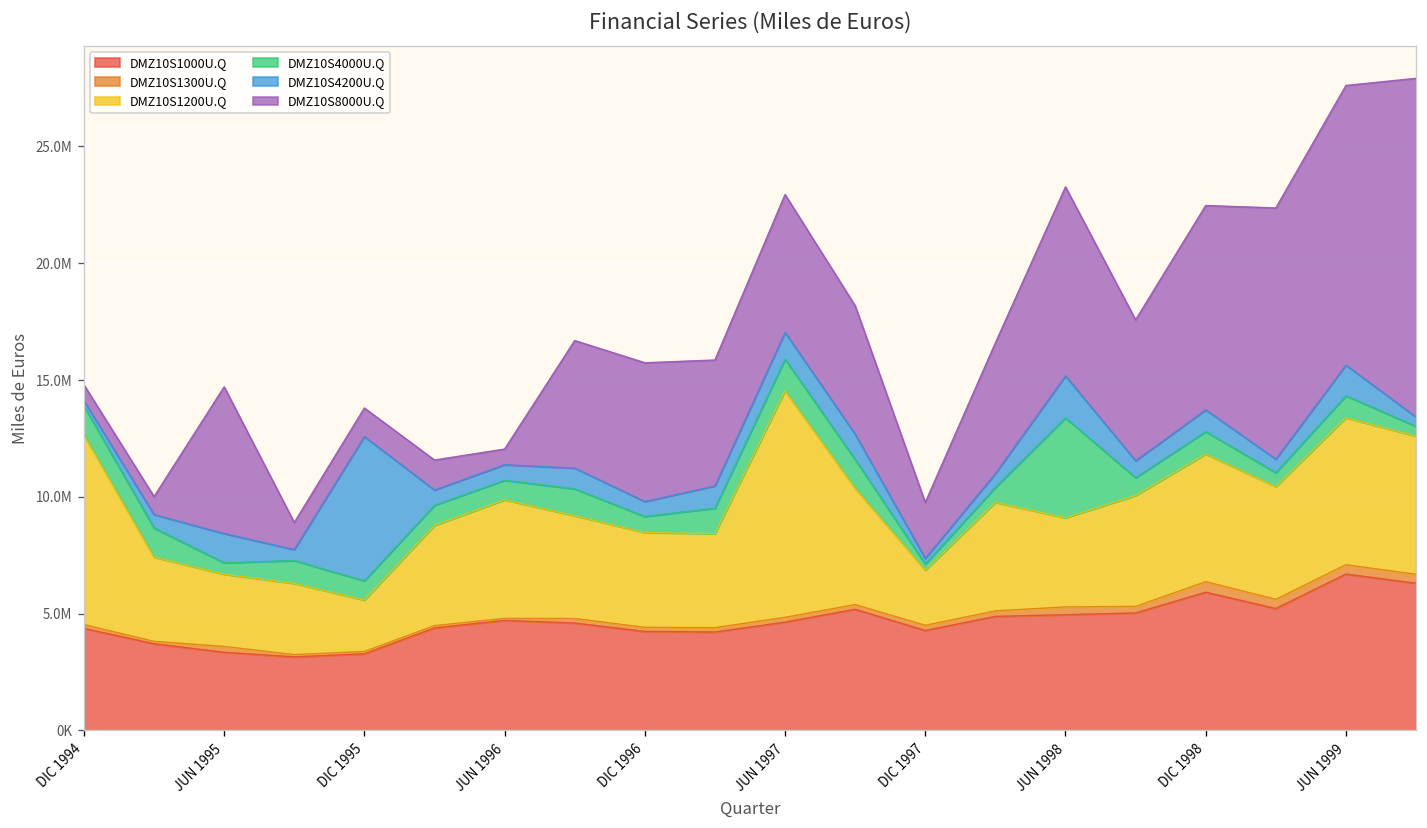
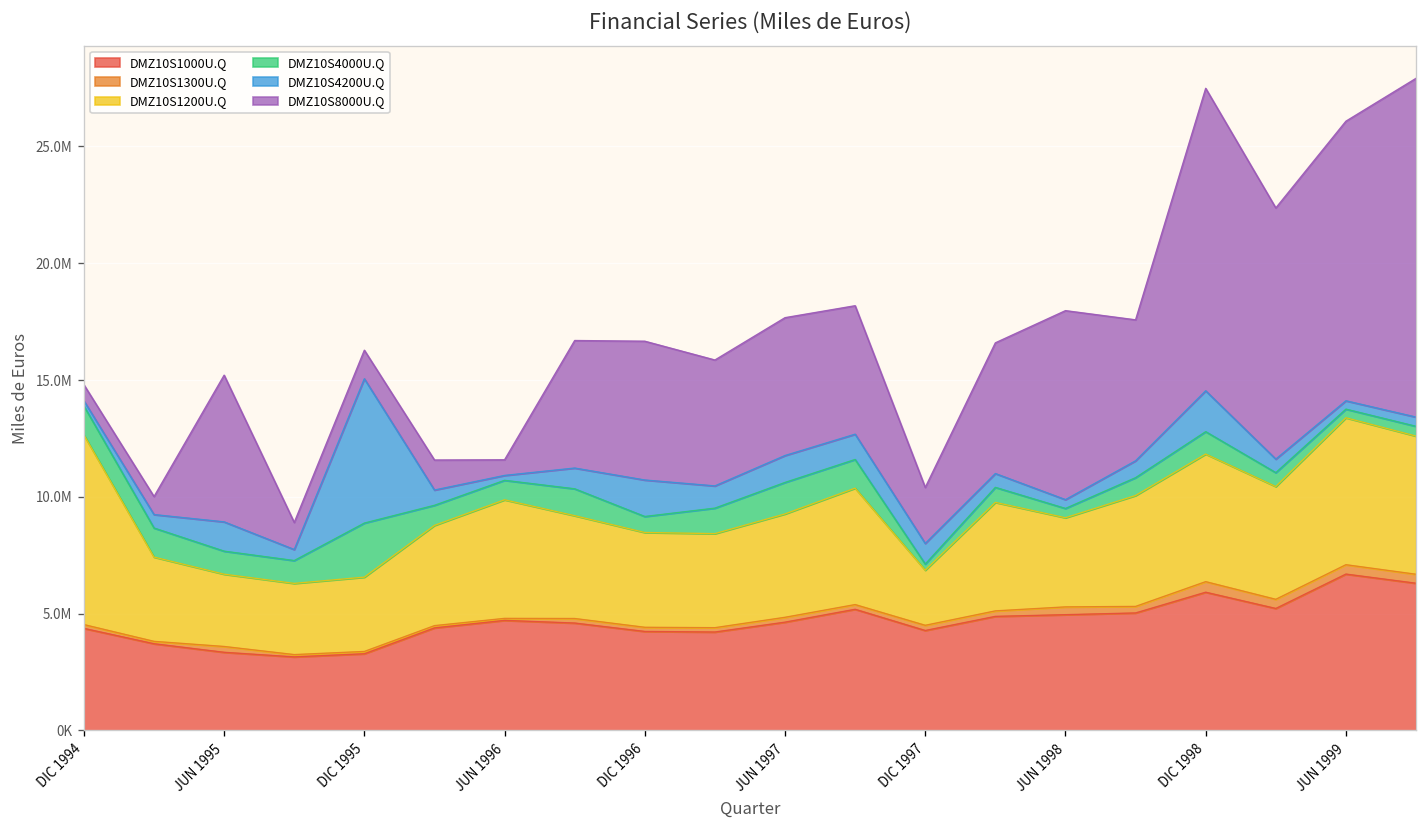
  {
    "DMZ10S1200U.Q": {
      "DIC 1994": 8100000,
      "JUN 1995": 3100000,
-     "DIC 1995": 2200000,
+     "DIC 1995": 3200000,
      "JUN 1996": 5100000,
      "DIC 1996": 4100000,
-     "JUN 1997": 9700000,
+     "JUN 1997": 4400000,
      "DIC 1997": 2400000,
      "JUN 1998": 3800000,
      "DIC 1998": 5500000,
      "JUN 1999": 6300000
    },
    "DMZ10S4000U.Q": {
      "DIC 1994": 1200000,
-     "JUN 1995": 500000,
-     "DIC 1995": 800000,
+     "JUN 1995": 1000000,
+     "DIC 1995": 2300000,
      "JUN 1996": 800000,
      "DIC 1996": 700000,
      "JUN 1997": 1300000,
      "DIC 1997": 300000,
-     "JUN 1998": 4300000,
+     "JUN 1998": 400000,
      "DIC 1998": 1000000,
-     "JUN 1999": 900000
+     "JUN 1999": 400000
    },
    "DMZ10S4200U.Q": {
      "DIC 1994": 200000,
      "JUN 1995": 1300000,
      "DIC 1995": 6200000,
-     "JUN 1996": 700000,
-     "DIC 1996": 600000,
+     "JUN 1996": 200000,
+     "DIC 1996": 1600000,
      "JUN 1997": 1200000,
-     "DIC 1997": 200000,
-     "JUN 1998": 1800000,
-     "DIC 1998": 900000,
-     "JUN 1999": 1300000
+     "DIC 1997": 900000,
+     "JUN 1998": 400000,
+     "DIC 1998": 1800000,
+     "JUN 1999": 400000
    },
    "DMZ10S8000U.Q": {
      "DIC 1994": 700000,
      "JUN 1995": 6300000,
      "DIC 1995": 1200000,
      "JUN 1996": 700000,
      "DIC 1996": 5900000,
      "JUN 1997": 5900000,
      "DIC 1997": 2400000,
      "JUN 1998": 8100000,
-     "DIC 1998": 8700000,
+     "DIC 1998": 13000000,
      "JUN 1999": 12000000
    }
  }
